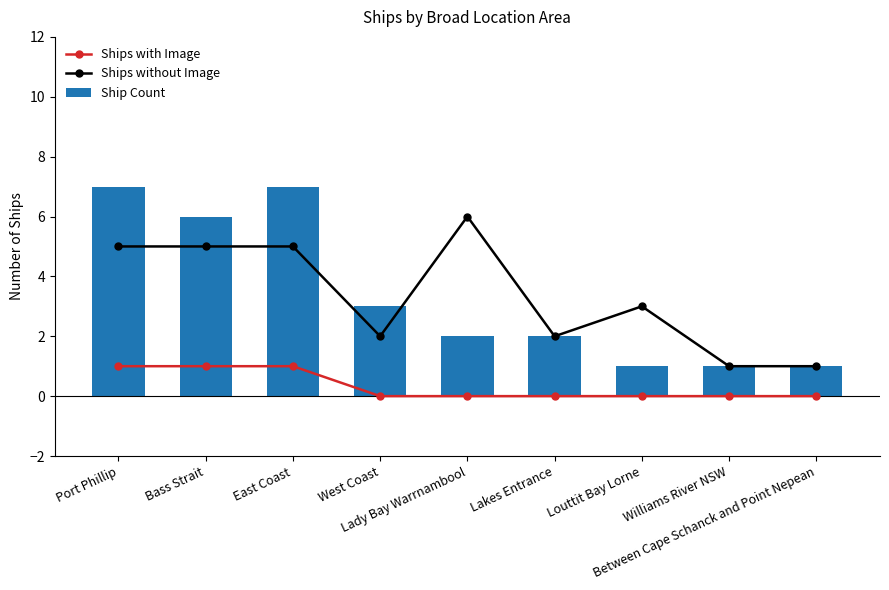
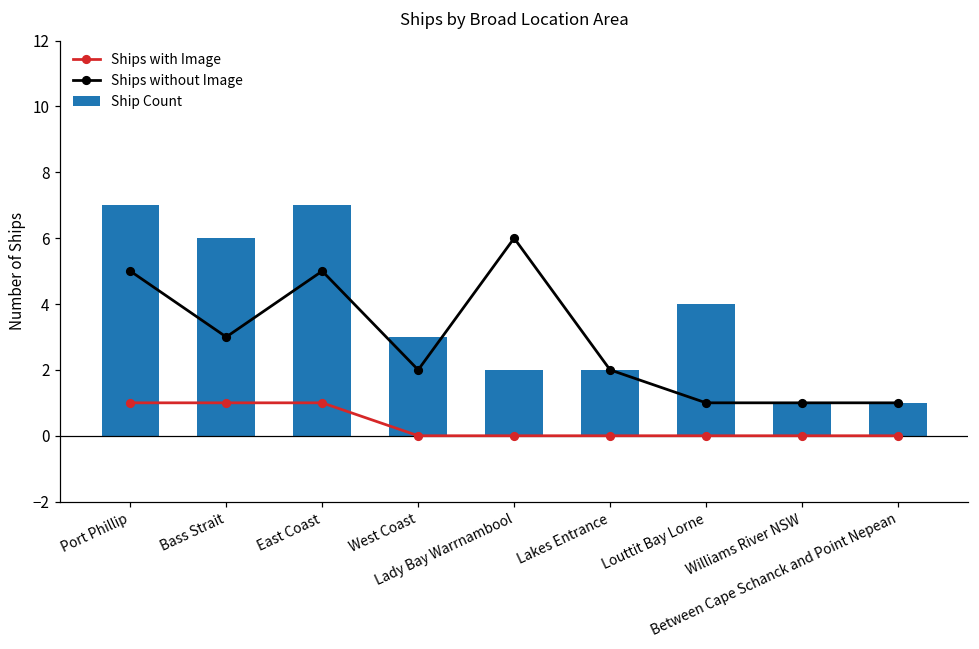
  {
    "Ship Count": {
      "Port Phillip": 7,
      "Bass Strait": 6,
      "East Coast": 7,
      "West Coast": 3,
      "Lady Bay Warrnambool": 2,
      "Lakes Entrance": 2,
-     "Louttit Bay Lorne": 1,
+     "Louttit Bay Lorne": 4,
      "Williams River NSW": 1,
      "Between Cape Schanck and Point Nepean": 1
    },
    "Ships with Image": {
      "Port Phillip": 1,
      "Bass Strait": 1,
      "East Coast": 1,
      "West Coast": 0,
      "Lady Bay Warrnambool": 0,
      "Lakes Entrance": 0,
      "Louttit Bay Lorne": 0,
      "Williams River NSW": 0,
      "Between Cape Schanck and Point Nepean": 0
    },
    "Ships without Image": {
      "Port Phillip": 5,
-     "Bass Strait": 5,
+     "Bass Strait": 3,
      "East Coast": 5,
      "West Coast": 2,
      "Lady Bay Warrnambool": 6,
      "Lakes Entrance": 2,
-     "Louttit Bay Lorne": 3,
+     "Louttit Bay Lorne": 1,
      "Williams River NSW": 1,
      "Between Cape Schanck and Point Nepean": 1
    }
  }
